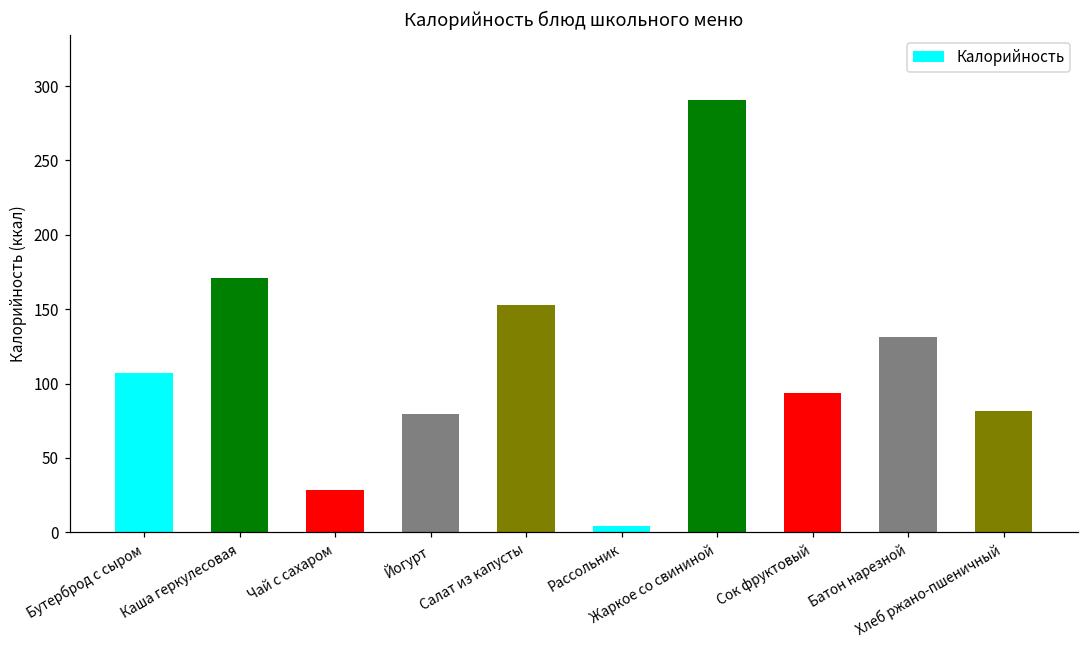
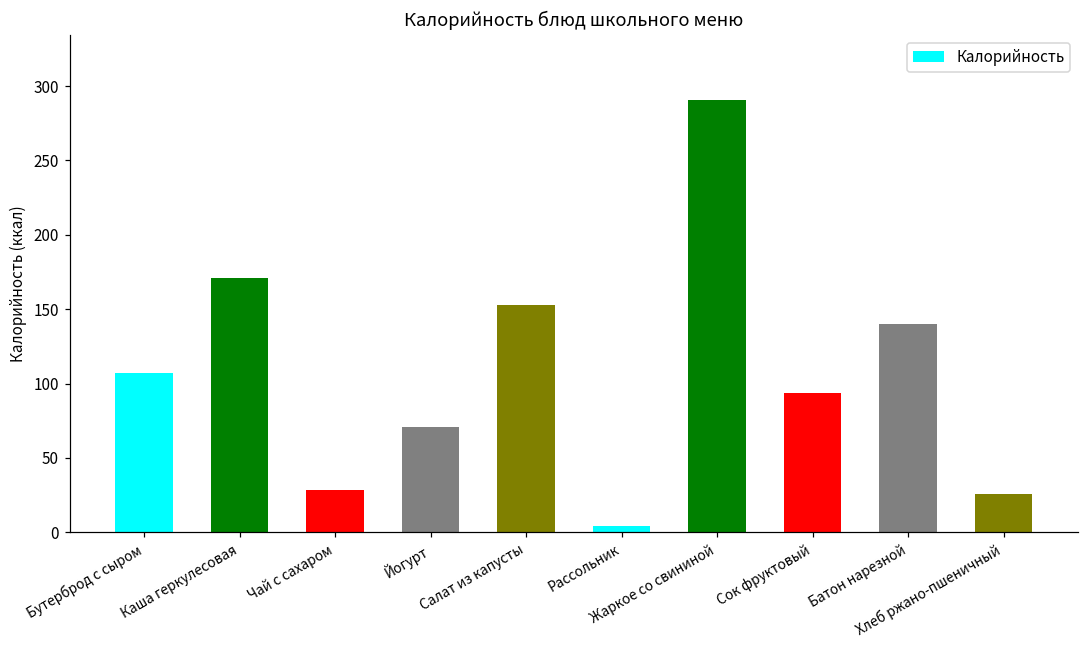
  {
    "Бутерброд с сыром": 107,
    "Каша геркулесовая": 171,
    "Чай с сахаром": 28,
-   "Йогурт": 80,
+   "Йогурт": 71,
    "Салат из капусты": 153,
    "Рассольник": 4,
    "Жаркое со свининой": 291,
    "Сок фруктовый": 94,
-   "Батон нарезной": 131,
-   "Хлеб ржано-пшеничный": 82
+   "Батон нарезной": 140,
+   "Хлеб ржано-пшеничный": 26
  }
